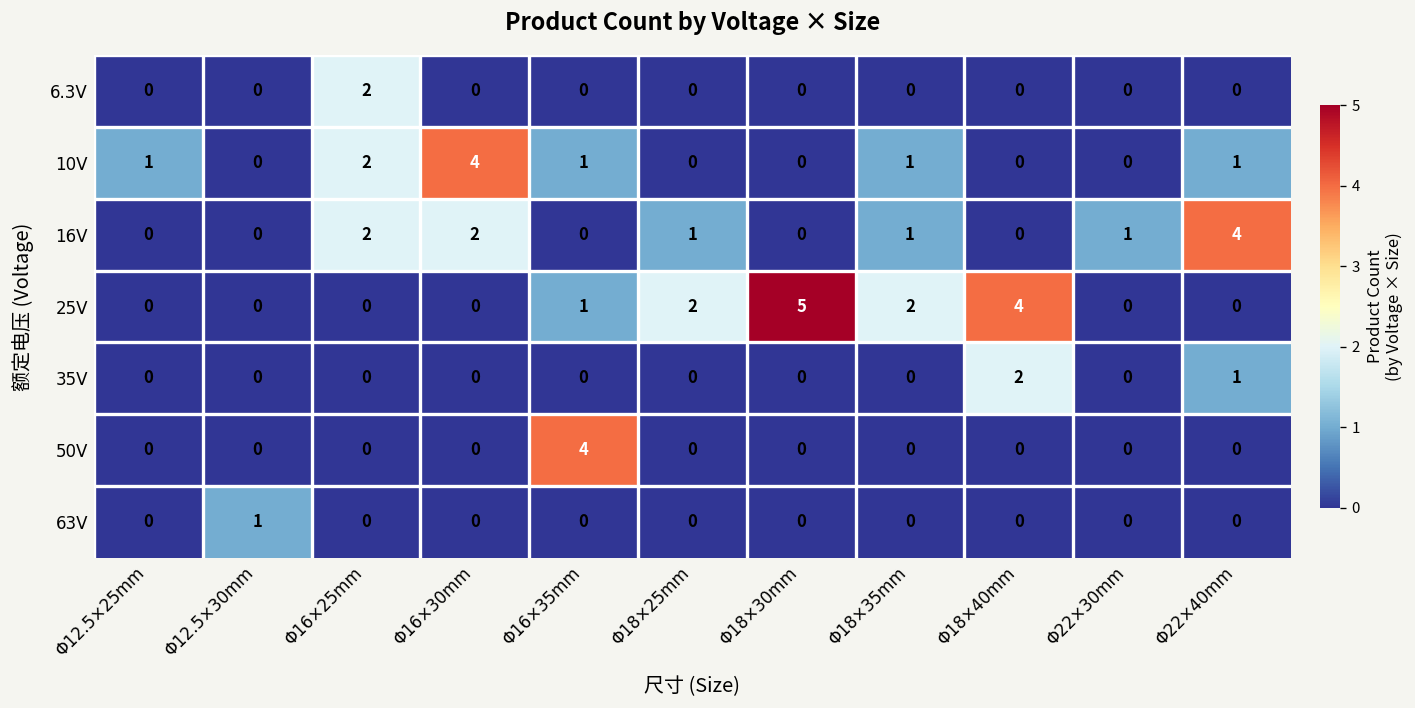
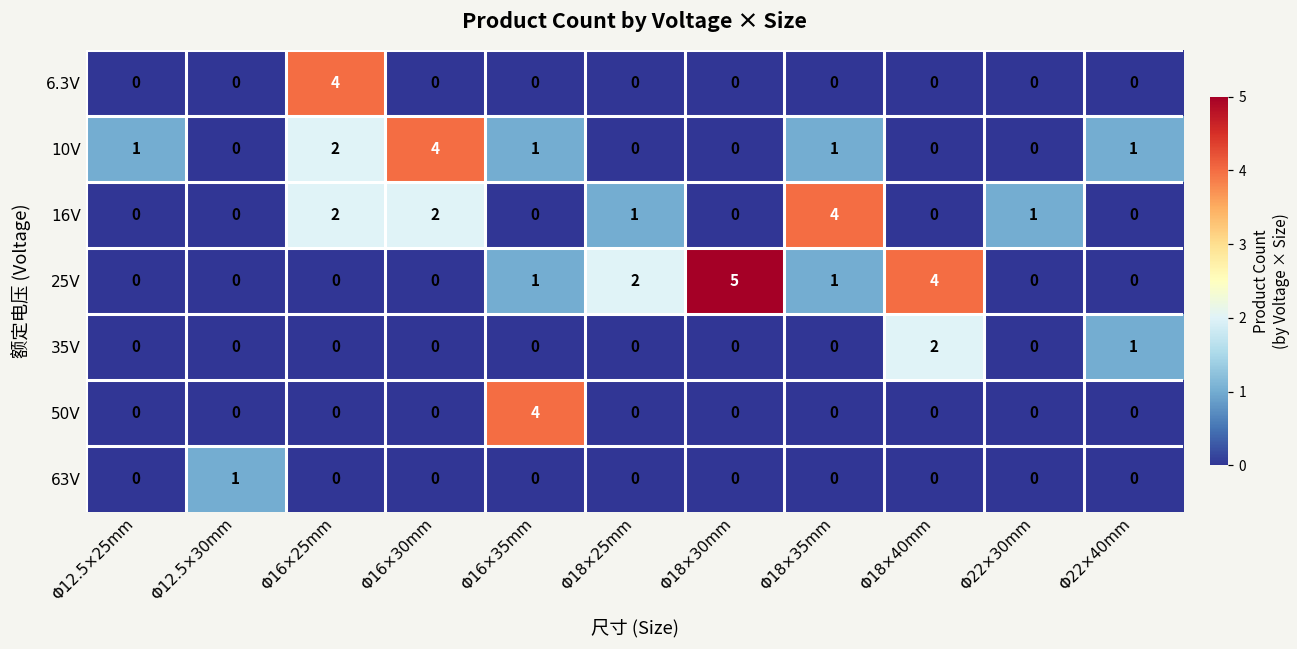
  {
    "6.3V": {
      "Φ12.5×25mm": 0,
      "Φ12.5×30mm": 0,
-     "Φ16×25mm": 2,
+     "Φ16×25mm": 4,
      "Φ16×30mm": 0,
      "Φ16×35mm": 0,
      "Φ18×25mm": 0,
      "Φ18×30mm": 0,
      "Φ18×35mm": 0,
      "Φ18×40mm": 0,
      "Φ22×30mm": 0,
      "Φ22×40mm": 0
    },
    "10V": {
      "Φ12.5×25mm": 1,
      "Φ12.5×30mm": 0,
      "Φ16×25mm": 2,
      "Φ16×30mm": 4,
      "Φ16×35mm": 1,
      "Φ18×25mm": 0,
      "Φ18×30mm": 0,
      "Φ18×35mm": 1,
      "Φ18×40mm": 0,
      "Φ22×30mm": 0,
      "Φ22×40mm": 1
    },
    "16V": {
      "Φ12.5×25mm": 0,
      "Φ12.5×30mm": 0,
      "Φ16×25mm": 2,
      "Φ16×30mm": 2,
      "Φ16×35mm": 0,
      "Φ18×25mm": 1,
      "Φ18×30mm": 0,
-     "Φ18×35mm": 1,
+     "Φ18×35mm": 4,
      "Φ18×40mm": 0,
      "Φ22×30mm": 1,
-     "Φ22×40mm": 4
+     "Φ22×40mm": 0
    },
    "25V": {
      "Φ12.5×25mm": 0,
      "Φ12.5×30mm": 0,
      "Φ16×25mm": 0,
      "Φ16×30mm": 0,
      "Φ16×35mm": 1,
      "Φ18×25mm": 2,
      "Φ18×30mm": 5,
-     "Φ18×35mm": 2,
+     "Φ18×35mm": 1,
      "Φ18×40mm": 4,
      "Φ22×30mm": 0,
      "Φ22×40mm": 0
    },
    "35V": {
      "Φ12.5×25mm": 0,
      "Φ12.5×30mm": 0,
      "Φ16×25mm": 0,
      "Φ16×30mm": 0,
      "Φ16×35mm": 0,
      "Φ18×25mm": 0,
      "Φ18×30mm": 0,
      "Φ18×35mm": 0,
      "Φ18×40mm": 2,
      "Φ22×30mm": 0,
      "Φ22×40mm": 1
    },
    "50V": {
      "Φ12.5×25mm": 0,
      "Φ12.5×30mm": 0,
      "Φ16×25mm": 0,
      "Φ16×30mm": 0,
      "Φ16×35mm": 4,
      "Φ18×25mm": 0,
      "Φ18×30mm": 0,
      "Φ18×35mm": 0,
      "Φ18×40mm": 0,
      "Φ22×30mm": 0,
      "Φ22×40mm": 0
    },
    "63V": {
      "Φ12.5×25mm": 0,
      "Φ12.5×30mm": 1,
      "Φ16×25mm": 0,
      "Φ16×30mm": 0,
      "Φ16×35mm": 0,
      "Φ18×25mm": 0,
      "Φ18×30mm": 0,
      "Φ18×35mm": 0,
      "Φ18×40mm": 0,
      "Φ22×30mm": 0,
      "Φ22×40mm": 0
    }
  }
